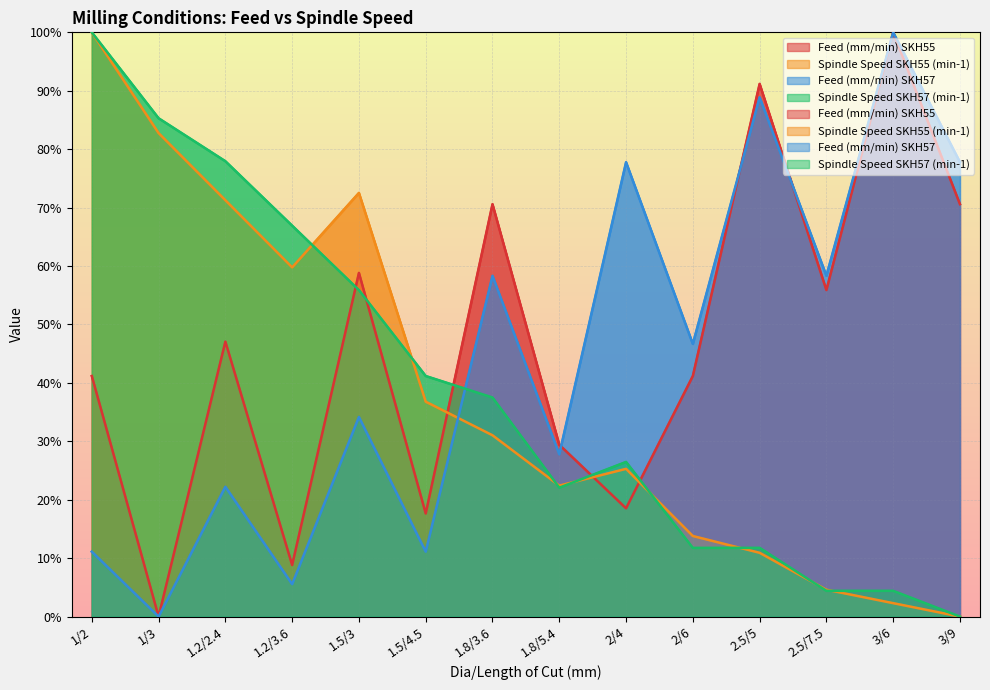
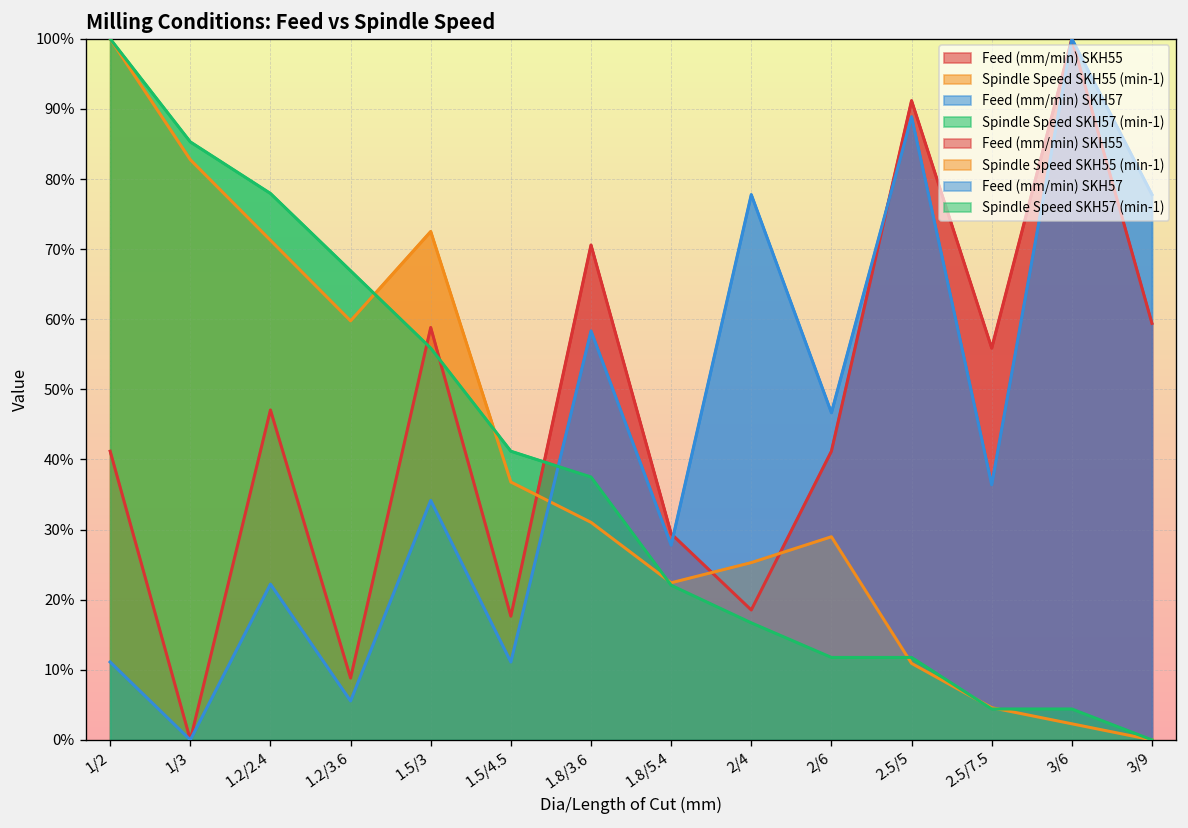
  {
    "Feed (mm/min) SKH55": {
      "1/2": "41%",
      "1.2/2.4": "47%",
      "1.2/3.6": "9%",
      "1.5/3": "59%",
      "1.5/4.5": "18%",
      "1.8/3.6": "71%",
      "1.8/5.4": "29%",
      "2/4": "19%",
      "2/6": "41%",
      "2.5/5": "91%",
      "2.5/7.5": "56%",
-     "3/9": "71%"
+     "3/9": "59%"
    },
    "Spindle Speed SKH55 (min-1)": {
      "1/3": "83%",
      "1.2/2.4": "71%",
      "1.2/3.6": "60%",
      "1.5/3": "73%",
      "1.5/4.5": "37%",
      "1.8/3.6": "31%",
      "2/4": "25%",
-     "2/6": "14%",
+     "2/6": "29%",
      "2.5/5": "11%",
      "3/6": "2%"
    },
    "Feed (mm/min) SKH57": {
      "1/2": "11%",
      "1.2/2.4": "22%",
      "1.2/3.6": "6%",
      "1.5/3": "34%",
      "1.5/4.5": "11%",
      "1.8/3.6": "58%",
      "1.8/5.4": "28%",
      "2/4": "78%",
      "2/6": "47%",
      "2.5/5": "89%",
-     "2.5/7.5": "58%"
+     "2.5/7.5": "36%"
    },
    "Spindle Speed SKH57 (min-1)": {
      "1/3": "85%",
      "1.2/2.4": "78%",
      "1.2/3.6": "67%",
      "1.5/3": "56%",
      "1.5/4.5": "41%",
      "1.8/3.6": "38%",
-     "2/4": "26%",
+     "2/4": "17%",
      "2/6": "12%",
      "2.5/5": "12%",
      "3/6": "4%"
    }
  }
